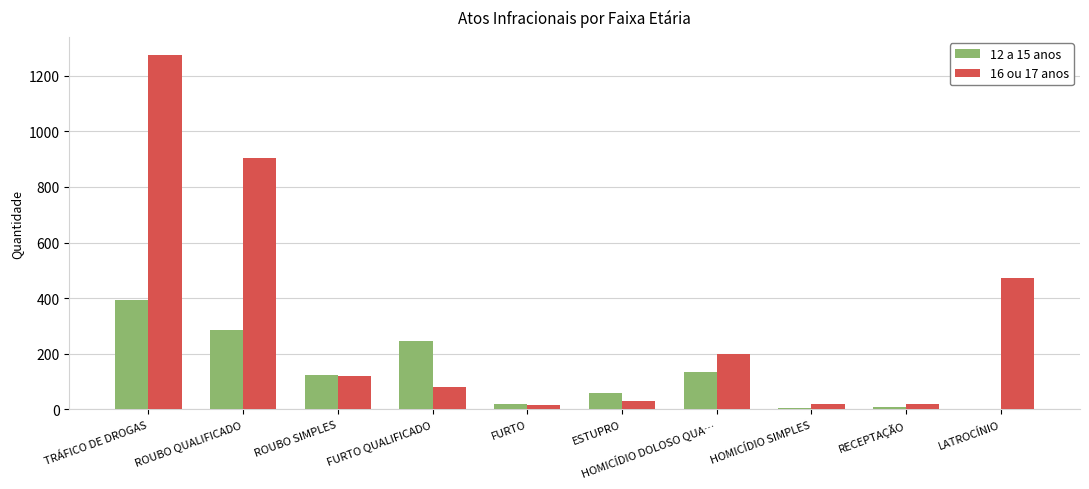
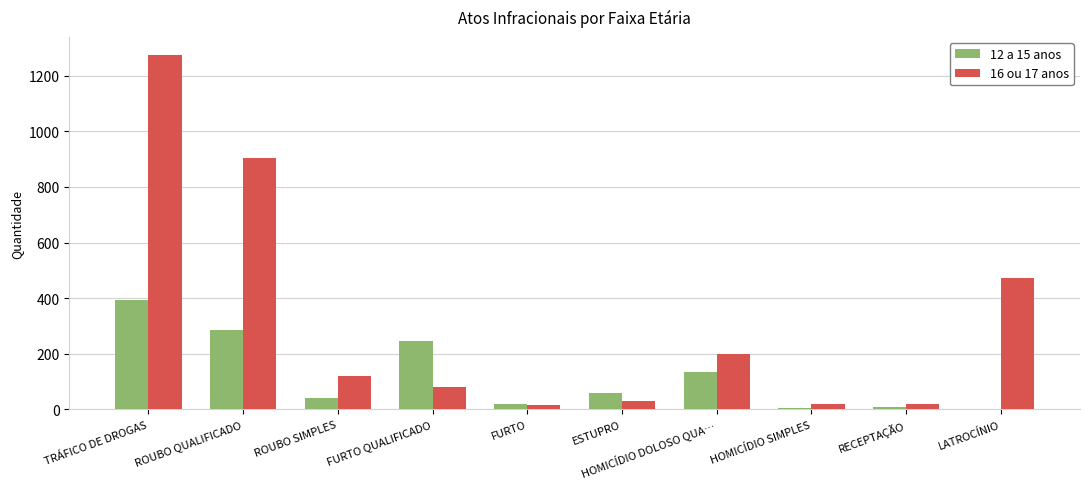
  {
    "12 a 15 anos": {
      "TRÁFICO DE DROGAS": 390,
      "ROUBO QUALIFICADO": 290,
-     "ROUBO SIMPLES": 120,
+     "ROUBO SIMPLES": 40,
      "FURTO QUALIFICADO": 250,
      "FURTO": 20,
      "ESTUPRO": 60,
      "HOMICÍDIO DOLOSO QUA…": 130
    },
    "16 ou 17 anos": {
      "TRÁFICO DE DROGAS": 1280,
      "ROUBO QUALIFICADO": 910,
      "ROUBO SIMPLES": 120,
      "FURTO QUALIFICADO": 80,
      "FURTO": 20,
      "ESTUPRO": 30,
      "HOMICÍDIO DOLOSO QUA…": 200,
      "HOMICÍDIO SIMPLES": 20,
      "RECEPTAÇÃO": 20,
      "LATROCÍNIO": 470
    }
  }
